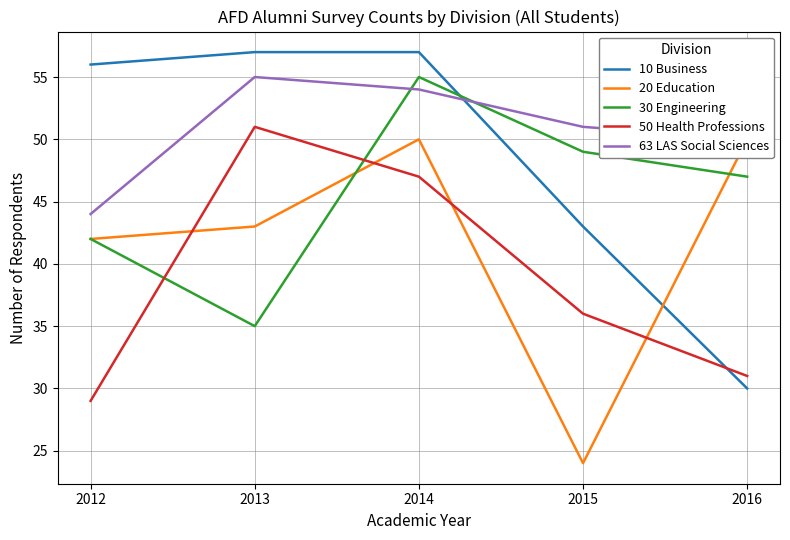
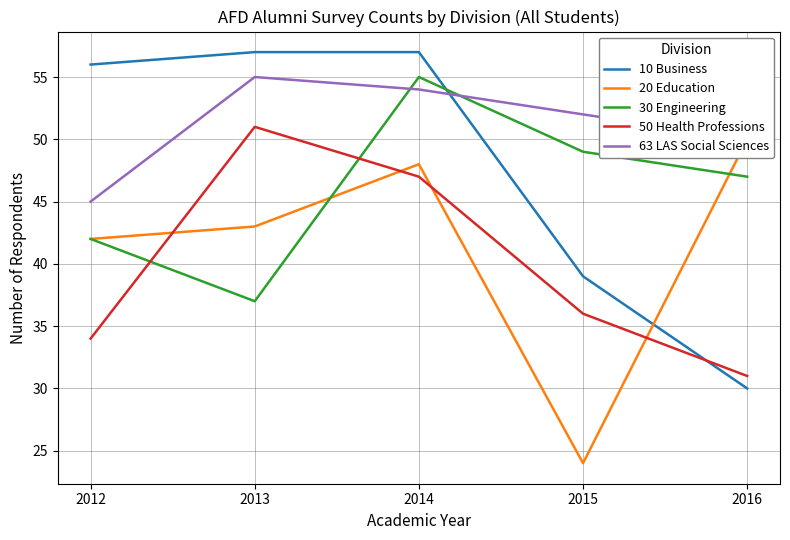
  {
    "10 Business": {
      "2012": 56,
      "2013": 57,
      "2014": 57,
-     "2015": 43,
+     "2015": 39,
      "2016": 30
    },
    "20 Education": {
      "2013": 43,
-     "2014": 50,
+     "2014": 48,
      "2015": 24
    },
    "30 Engineering": {
-     "2013": 35,
+     "2013": 37,
      "2014": 55,
      "2015": 49,
      "2016": 47
    },
    "50 Health Professions": {
-     "2012": 29,
+     "2012": 34,
      "2013": 51,
      "2014": 47,
      "2015": 36,
      "2016": 31
    },
    "63 LAS Social Sciences": {
-     "2012": 44,
+     "2012": 45,
      "2013": 55,
      "2014": 54,
-     "2015": 51
+     "2015": 52
    }
  }
